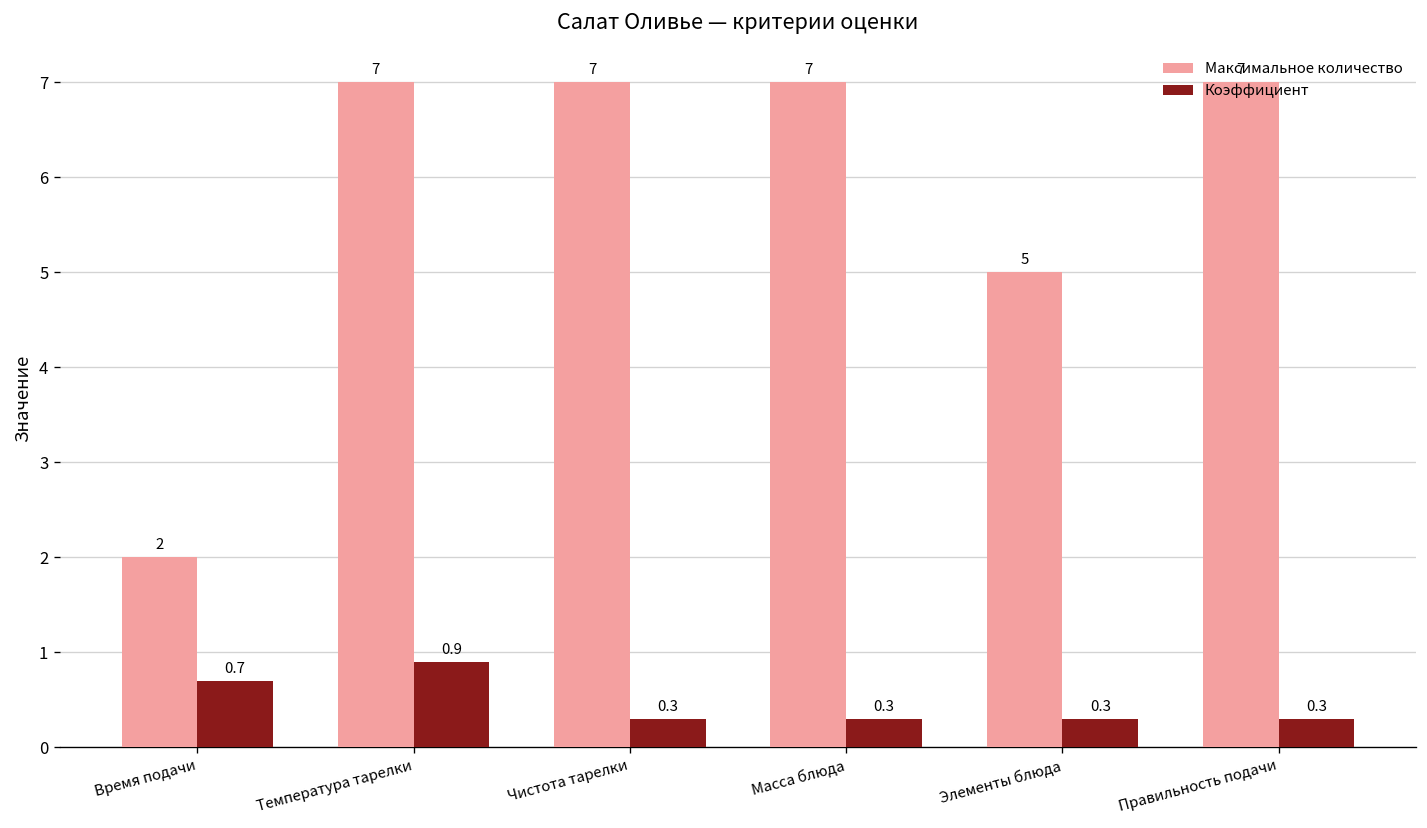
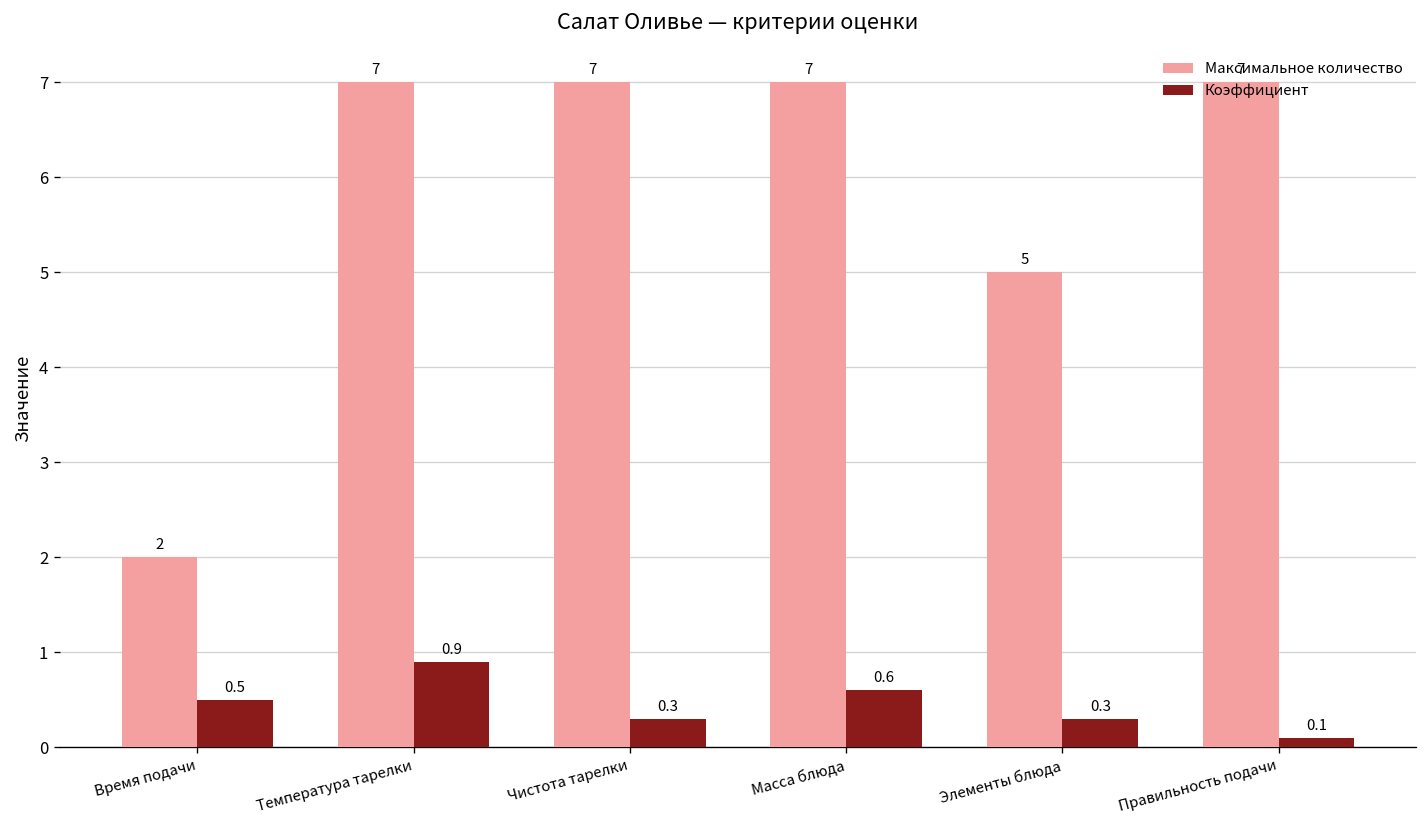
  {
    "Максимальное количество": {
      "Время подачи": 2,
      "Температура тарелки": 7,
      "Чистота тарелки": 7,
      "Масса блюда": 7,
      "Элементы блюда": 5,
      "Правильность подачи": 7
    },
    "Коэффициент": {
-     "Время подачи": 0.7,
+     "Время подачи": 0.5,
      "Температура тарелки": 0.9,
      "Чистота тарелки": 0.3,
-     "Масса блюда": 0.3,
+     "Масса блюда": 0.6,
      "Элементы блюда": 0.3,
-     "Правильность подачи": 0.3
+     "Правильность подачи": 0.1
    }
  }
